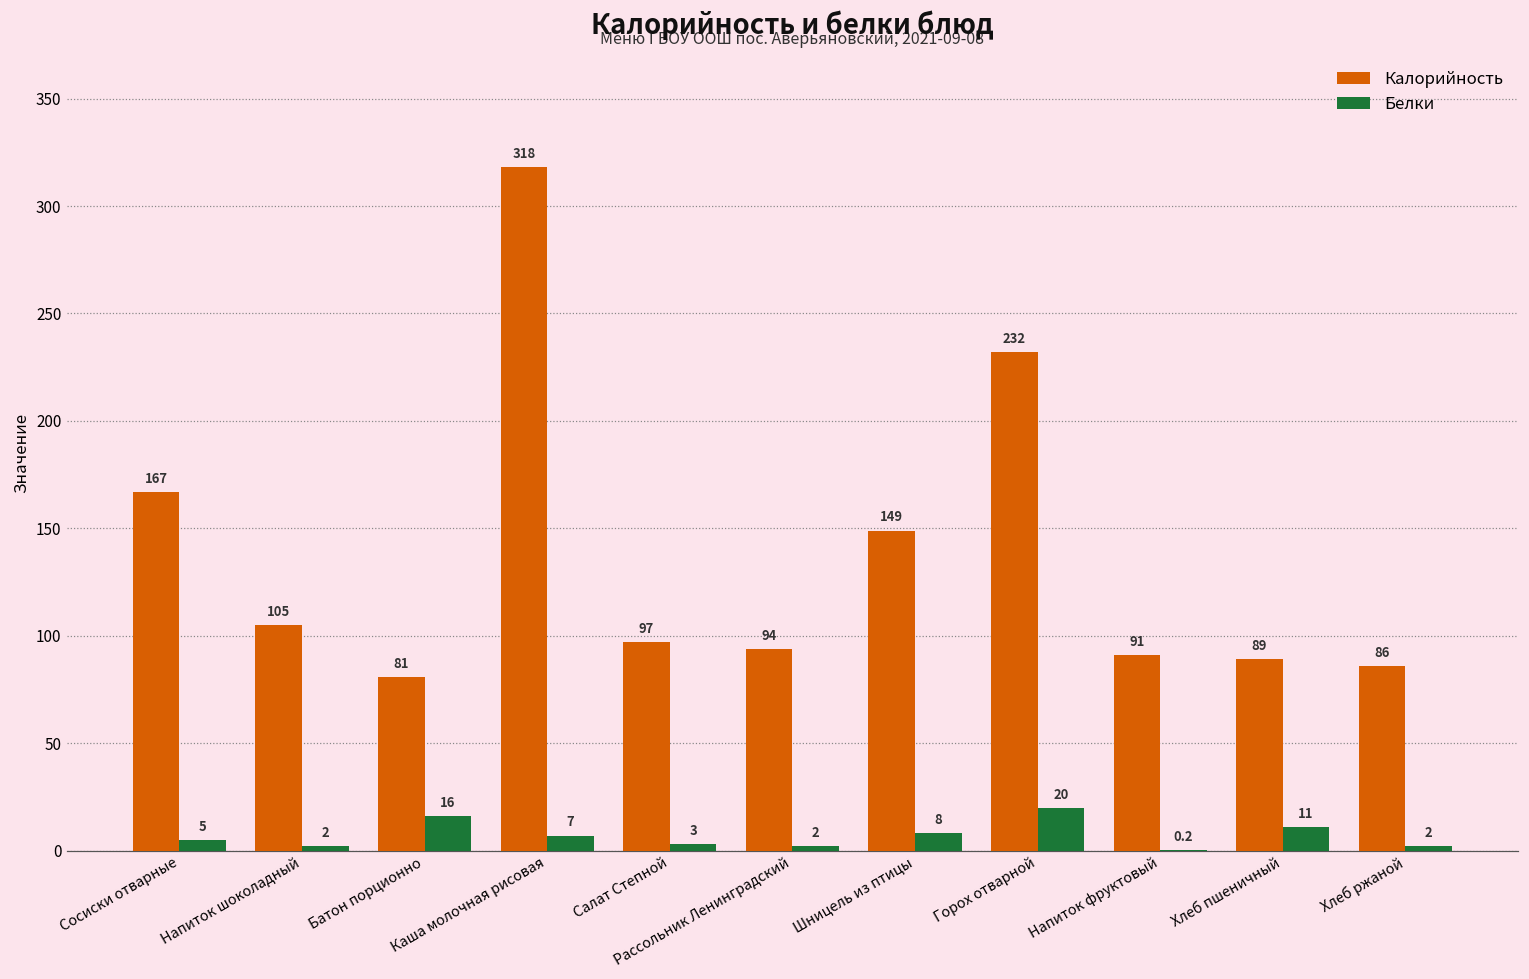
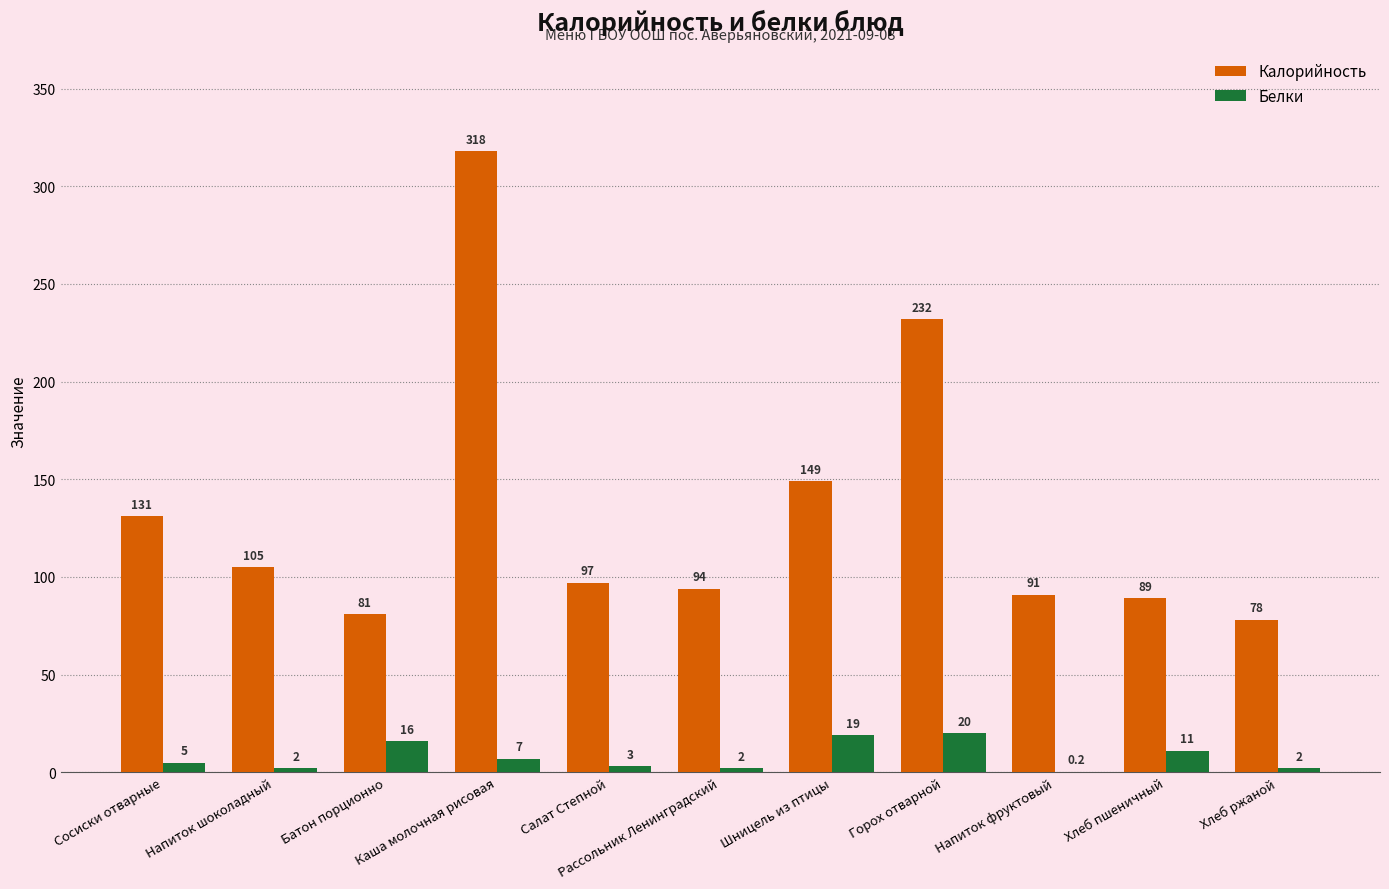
  {
    "Калорийность": {
-     "Сосиски отварные": 167,
+     "Сосиски отварные": 131,
      "Напиток шоколадный": 105,
      "Батон порционно": 81,
      "Каша молочная рисовая": 318,
      "Салат Степной": 97,
      "Рассольник Ленинградский": 94,
      "Шницель из птицы": 149,
      "Горох отварной": 232,
      "Напиток фруктовый": 91,
      "Хлеб пшеничный": 89,
-     "Хлеб ржаной": 86
+     "Хлеб ржаной": 78
    },
    "Белки": {
      "Сосиски отварные": 5,
      "Напиток шоколадный": 2,
      "Батон порционно": 16,
      "Каша молочная рисовая": 7,
      "Салат Степной": 3,
      "Рассольник Ленинградский": 2,
-     "Шницель из птицы": 8,
+     "Шницель из птицы": 19,
      "Горох отварной": 20,
      "Напиток фруктовый": 0.2,
      "Хлеб пшеничный": 11,
      "Хлеб ржаной": 2
    }
  }
